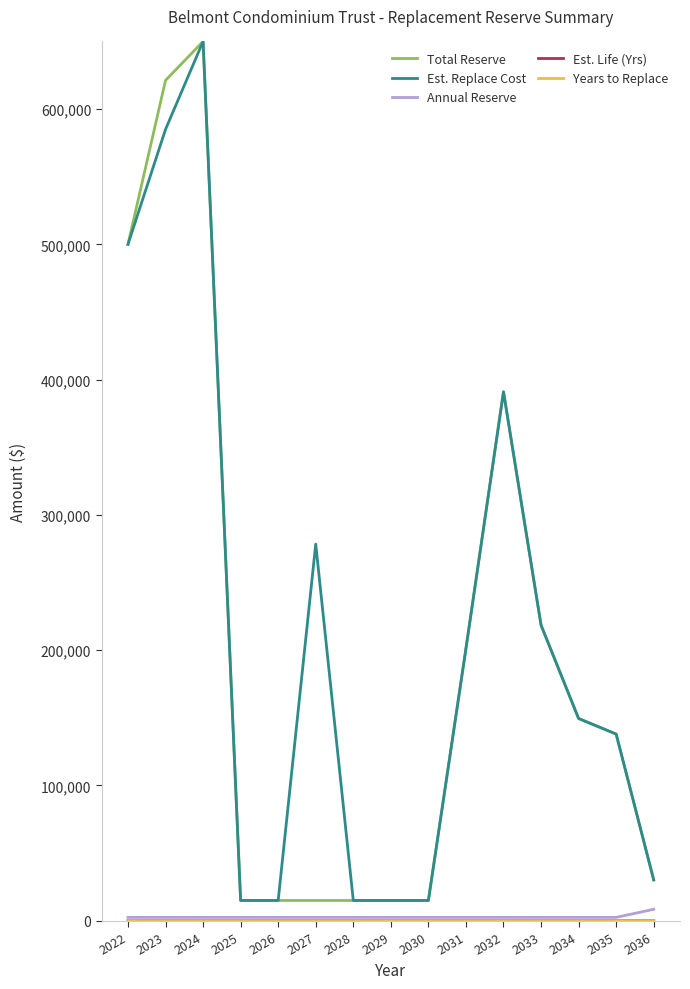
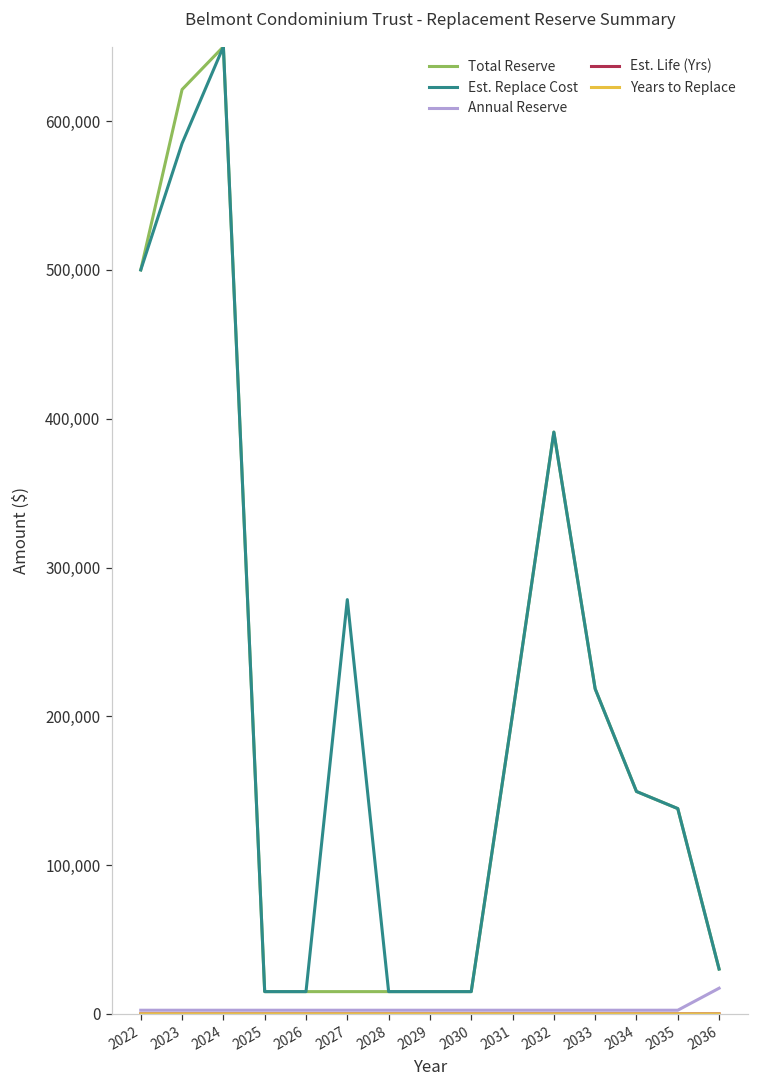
  {
    "Total Reserve": {
      "2023": "621,000",
      "2027": "15,000"
    },
    "Est. Replace Cost": {
      "2023": "585,000",
      "2027": "278,000"
    },
    "Annual Reserve": {
      "2022": "3,000",
      "2023": "3,000",
      "2024": "3,000",
      "2025": "3,000",
      "2026": "3,000",
      "2027": "3,000",
      "2028": "3,000",
      "2029": "3,000",
      "2030": "3,000",
      "2031": "3,000",
      "2032": "3,000",
      "2033": "3,000",
      "2034": "3,000",
      "2035": "3,000",
-     "2036": "9,000"
+     "2036": "17,000"
    },
    "Years to Replace": {
      "2022": "0",
      "2023": "0",
      "2024": "0",
      "2025": "0",
      "2026": "0",
      "2027": "0",
      "2028": "0",
      "2029": "0",
      "2030": "0",
      "2031": "0",
      "2032": "0",
      "2033": "0",
      "2034": "0",
      "2035": "0",
      "2036": "0"
    }
  }
